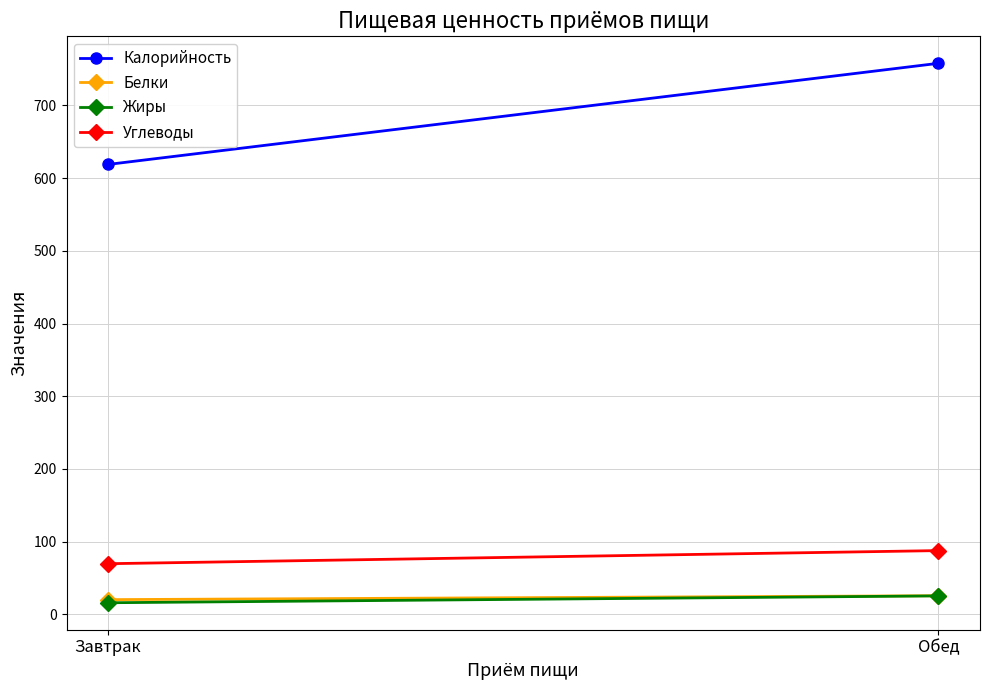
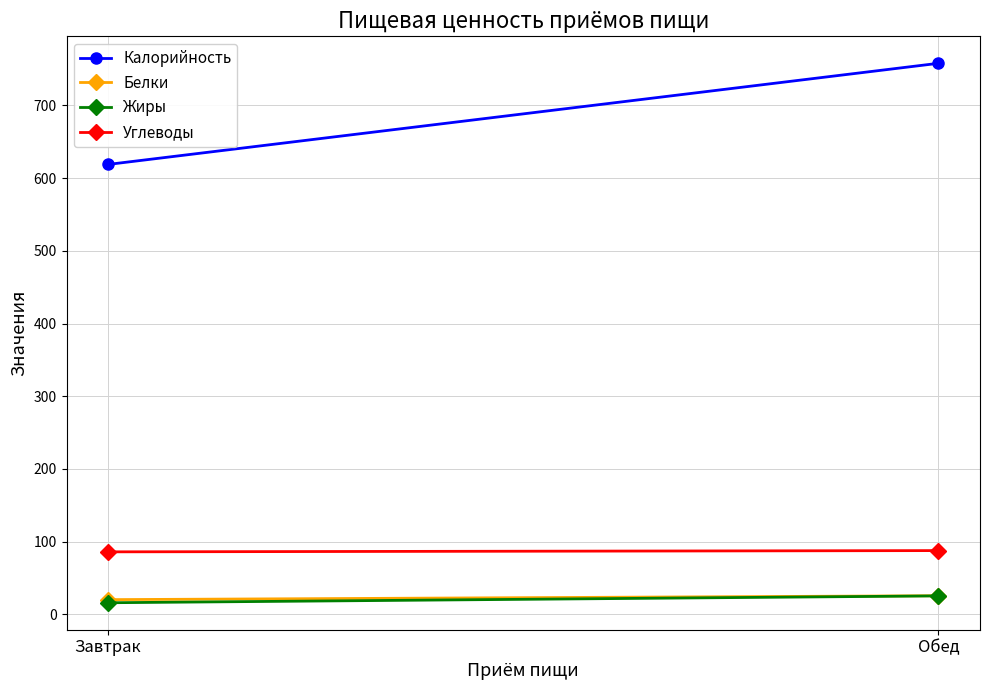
  {
    "Калорийность": {
      "Завтрак": 620,
      "Обед": 760
    },
    "Белки": {
      "Завтрак": 20
    },
    "Жиры": {
      "Завтрак": 20
    },
    "Углеводы": {
-     "Завтрак": 70,
+     "Завтрак": 90,
      "Обед": 90
    }
  }
